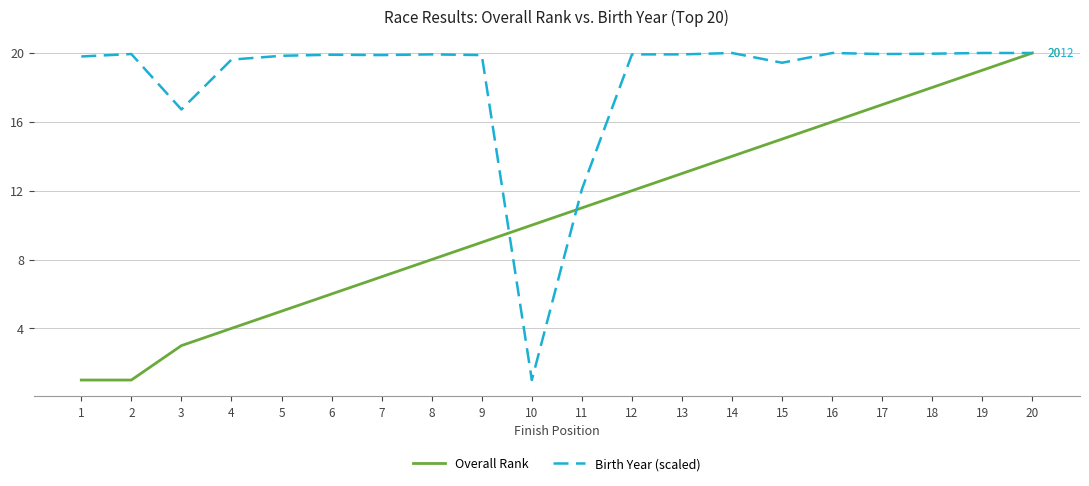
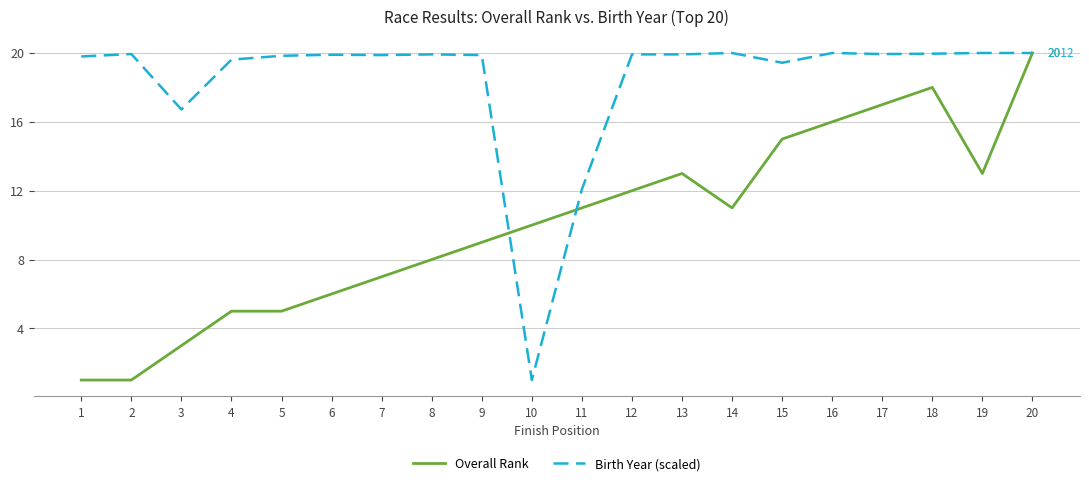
  {
    "Overall Rank": {
      "1": 1,
      "2": 1,
      "3": 3,
-     "4": 4,
+     "4": 5,
      "5": 5,
      "6": 6,
      "7": 7,
      "8": 8,
      "9": 9,
      "10": 10,
      "11": 11,
      "12": 12,
      "13": 13,
-     "14": 14,
+     "14": 11,
      "15": 15,
      "16": 16,
      "17": 17,
      "18": 18,
-     "19": 19
+     "19": 13
    },
    "Birth Year (scaled)": {
      "1": 19.8,
      "2": 20,
      "3": 16.7,
      "4": 19.6,
      "5": 19.8,
      "6": 20,
      "7": 20,
      "8": 20,
      "9": 20,
      "10": 1,
      "11": 12,
      "12": 20,
      "13": 20,
      "14": 20,
      "15": 19.4,
      "16": 20,
      "17": 20,
      "18": 20,
      "19": 20
    }
  }
